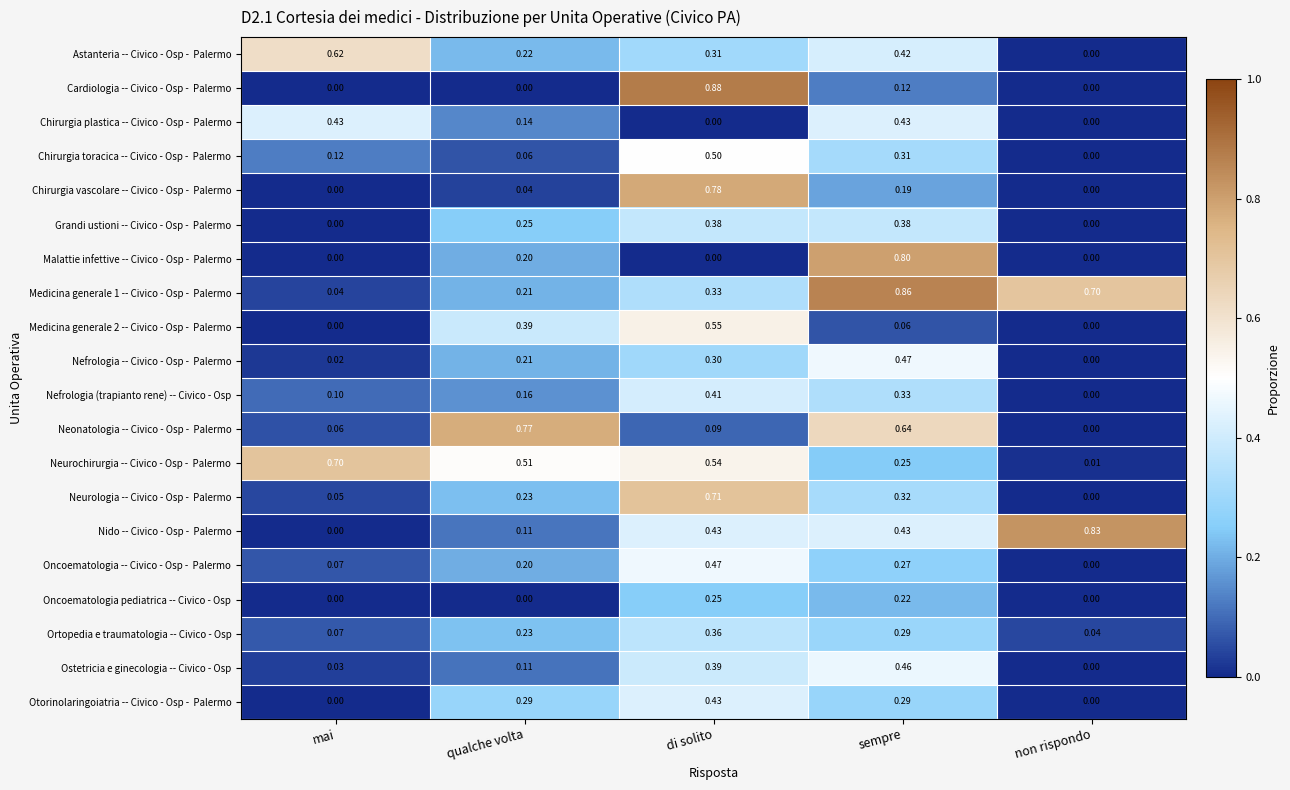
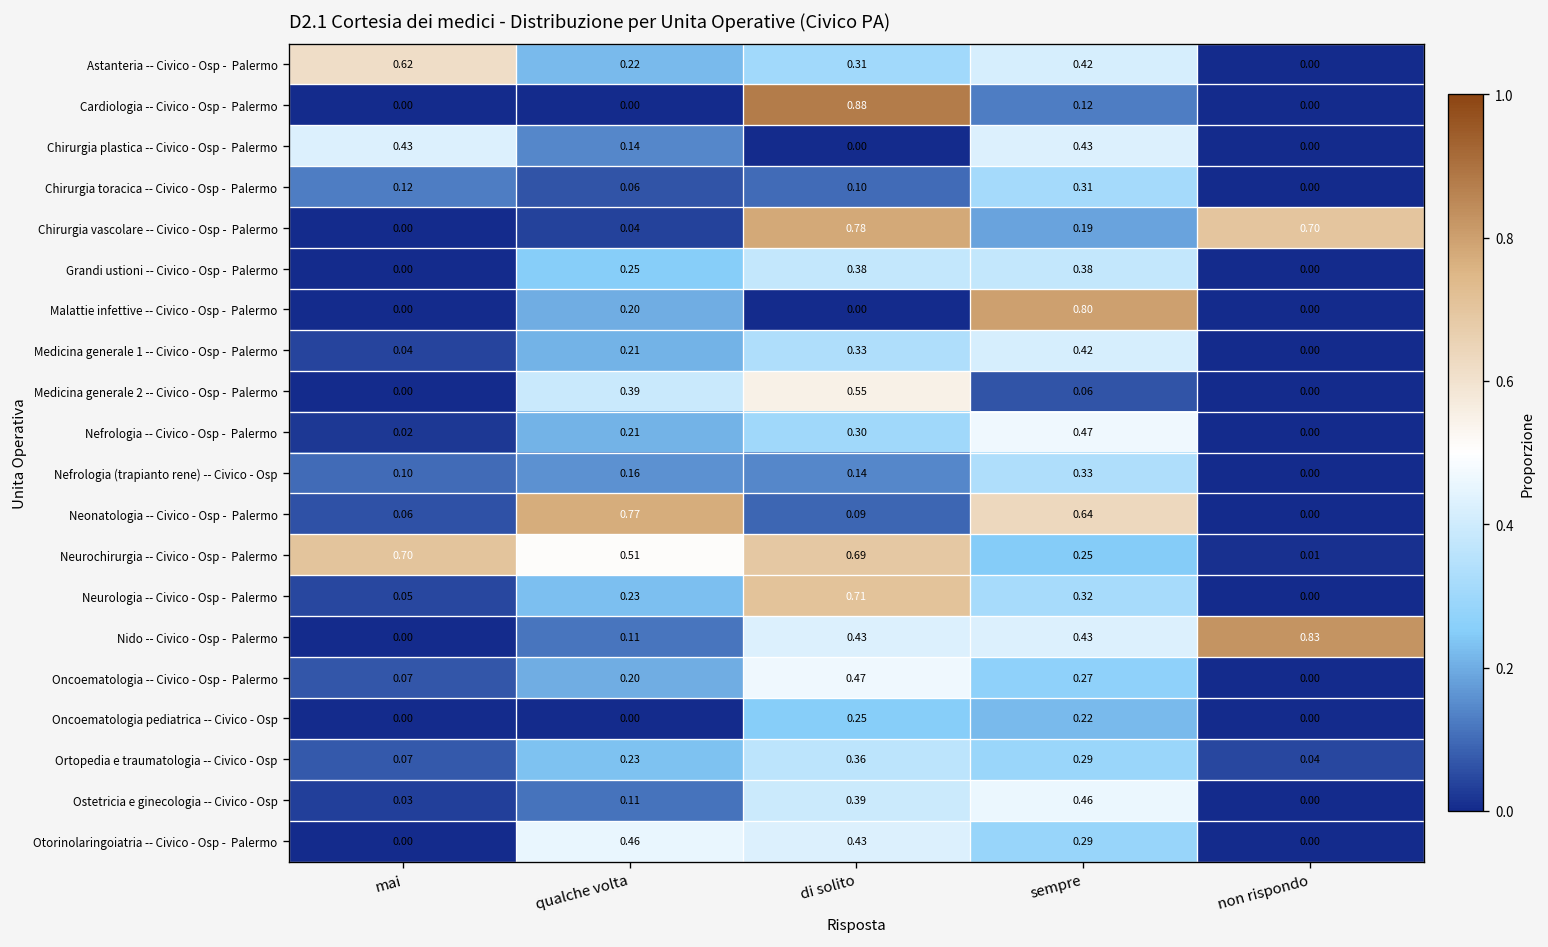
  {
    "Astanteria -- Civico - Osp - Palermo": {
      "mai": 0.62,
      "qualche volta": 0.22,
      "di solito": 0.31,
      "sempre": 0.42,
      "non rispondo": 0.00
    },
    "Cardiologia -- Civico - Osp - Palermo": {
      "mai": 0.00,
      "qualche volta": 0.00,
      "di solito": 0.88,
      "sempre": 0.12,
      "non rispondo": 0.00
    },
    "Chirurgia plastica -- Civico - Osp - Palermo": {
      "mai": 0.43,
      "qualche volta": 0.14,
      "di solito": 0.00,
      "sempre": 0.43,
      "non rispondo": 0.00
    },
    "Chirurgia toracica -- Civico - Osp - Palermo": {
      "mai": 0.12,
      "qualche volta": 0.06,
-     "di solito": 0.50,
+     "di solito": 0.10,
      "sempre": 0.31,
      "non rispondo": 0.00
    },
    "Chirurgia vascolare -- Civico - Osp - Palermo": {
      "mai": 0.00,
      "qualche volta": 0.04,
      "di solito": 0.78,
      "sempre": 0.19,
-     "non rispondo": 0.00
+     "non rispondo": 0.70
    },
    "Grandi ustioni -- Civico - Osp - Palermo": {
      "mai": 0.00,
      "qualche volta": 0.25,
      "di solito": 0.38,
      "sempre": 0.38,
      "non rispondo": 0.00
    },
    "Malattie infettive -- Civico - Osp - Palermo": {
      "mai": 0.00,
      "qualche volta": 0.20,
      "di solito": 0.00,
      "sempre": 0.80,
      "non rispondo": 0.00
    },
    "Medicina generale 1 -- Civico - Osp - Palermo": {
      "mai": 0.04,
      "qualche volta": 0.21,
      "di solito": 0.33,
-     "sempre": 0.86,
-     "non rispondo": 0.70
+     "sempre": 0.42,
+     "non rispondo": 0.00
    },
    "Medicina generale 2 -- Civico - Osp - Palermo": {
      "mai": 0.00,
      "qualche volta": 0.39,
      "di solito": 0.55,
      "sempre": 0.06,
      "non rispondo": 0.00
    },
    "Nefrologia -- Civico - Osp - Palermo": {
      "mai": 0.02,
      "qualche volta": 0.21,
      "di solito": 0.30,
      "sempre": 0.47,
      "non rispondo": 0.00
    },
    "Nefrologia (trapianto rene) -- Civico - Osp": {
      "mai": 0.10,
      "qualche volta": 0.16,
-     "di solito": 0.41,
+     "di solito": 0.14,
      "sempre": 0.33,
      "non rispondo": 0.00
    },
    "Neonatologia -- Civico - Osp - Palermo": {
      "mai": 0.06,
      "qualche volta": 0.77,
      "di solito": 0.09,
      "sempre": 0.64,
      "non rispondo": 0.00
    },
    "Neurochirurgia -- Civico - Osp - Palermo": {
      "mai": 0.70,
      "qualche volta": 0.51,
-     "di solito": 0.54,
+     "di solito": 0.69,
      "sempre": 0.25,
      "non rispondo": 0.01
    },
    "Neurologia -- Civico - Osp - Palermo": {
      "mai": 0.05,
      "qualche volta": 0.23,
      "di solito": 0.71,
      "sempre": 0.32,
      "non rispondo": 0.00
    },
    "Nido -- Civico - Osp - Palermo": {
      "mai": 0.00,
      "qualche volta": 0.11,
      "di solito": 0.43,
      "sempre": 0.43,
      "non rispondo": 0.83
    },
    "Oncoematologia -- Civico - Osp - Palermo": {
      "mai": 0.07,
      "qualche volta": 0.20,
      "di solito": 0.47,
      "sempre": 0.27,
      "non rispondo": 0.00
    },
    "Oncoematologia pediatrica -- Civico - Osp": {
      "mai": 0.00,
      "qualche volta": 0.00,
      "di solito": 0.25,
      "sempre": 0.22,
      "non rispondo": 0.00
    },
    "Ortopedia e traumatologia -- Civico - Osp": {
      "mai": 0.07,
      "qualche volta": 0.23,
      "di solito": 0.36,
      "sempre": 0.29,
      "non rispondo": 0.04
    },
    "Ostetricia e ginecologia -- Civico - Osp": {
      "mai": 0.03,
      "qualche volta": 0.11,
      "di solito": 0.39,
      "sempre": 0.46,
      "non rispondo": 0.00
    },
    "Otorinolaringoiatria -- Civico - Osp - Palermo": {
      "mai": 0.00,
-     "qualche volta": 0.29,
+     "qualche volta": 0.46,
      "di solito": 0.43,
      "sempre": 0.29,
      "non rispondo": 0.00
    }
  }
